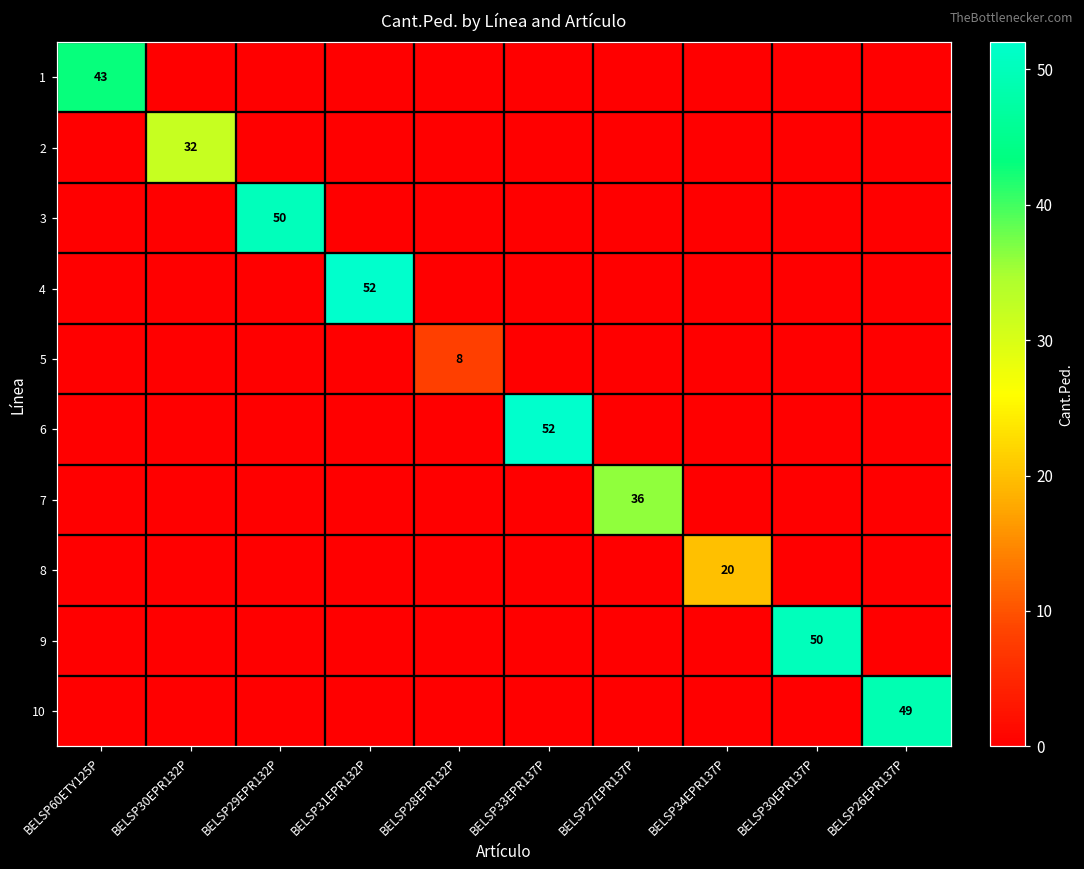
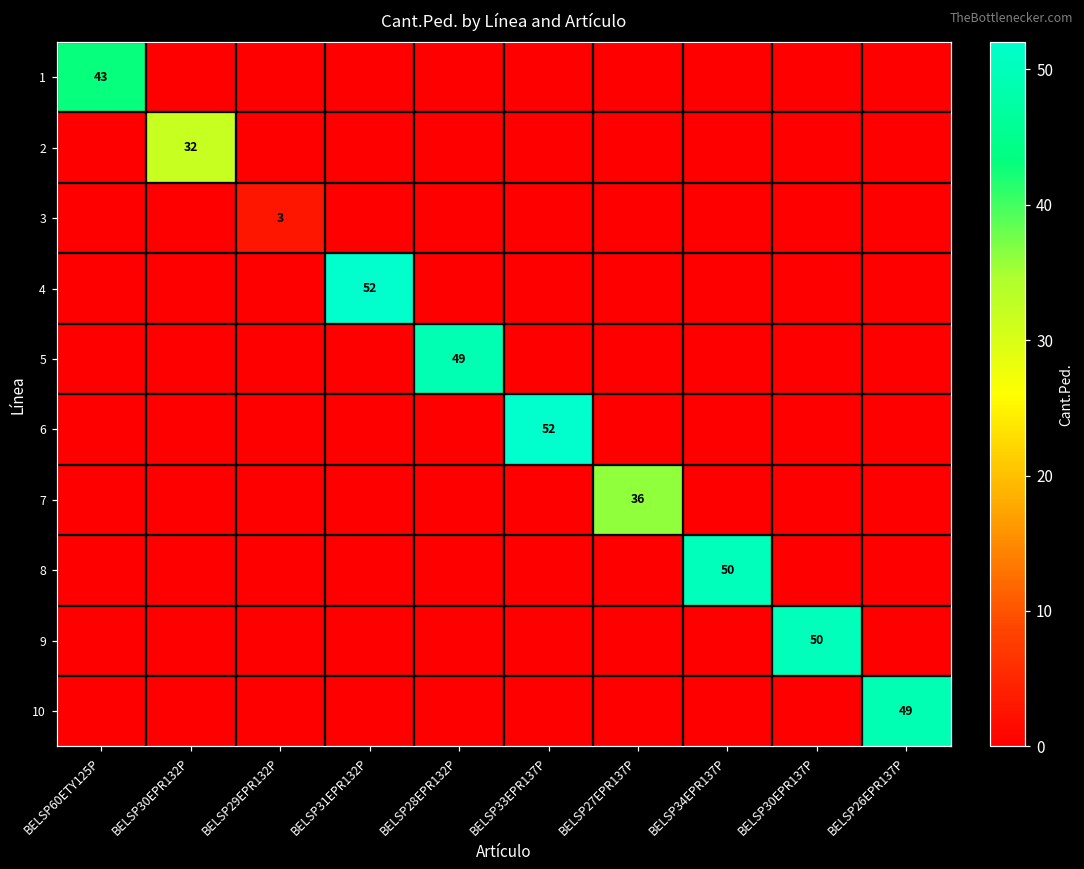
  {
    "1": {
      "BELSP60ETY125P": 43
    },
    "2": {
      "BELSP30EPR132P": 32
    },
    "3": {
-     "BELSP29EPR132P": 50
+     "BELSP29EPR132P": 3
    },
    "4": {
      "BELSP31EPR132P": 52
    },
    "5": {
-     "BELSP28EPR132P": 8
+     "BELSP28EPR132P": 49
    },
    "6": {
      "BELSP33EPR137P": 52
    },
    "7": {
      "BELSP27EPR137P": 36
    },
    "8": {
-     "BELSP34EPR137P": 20
+     "BELSP34EPR137P": 50
    },
    "9": {
      "BELSP30EPR137P": 50
    },
    "10": {
      "BELSP26EPR137P": 49
    }
  }
